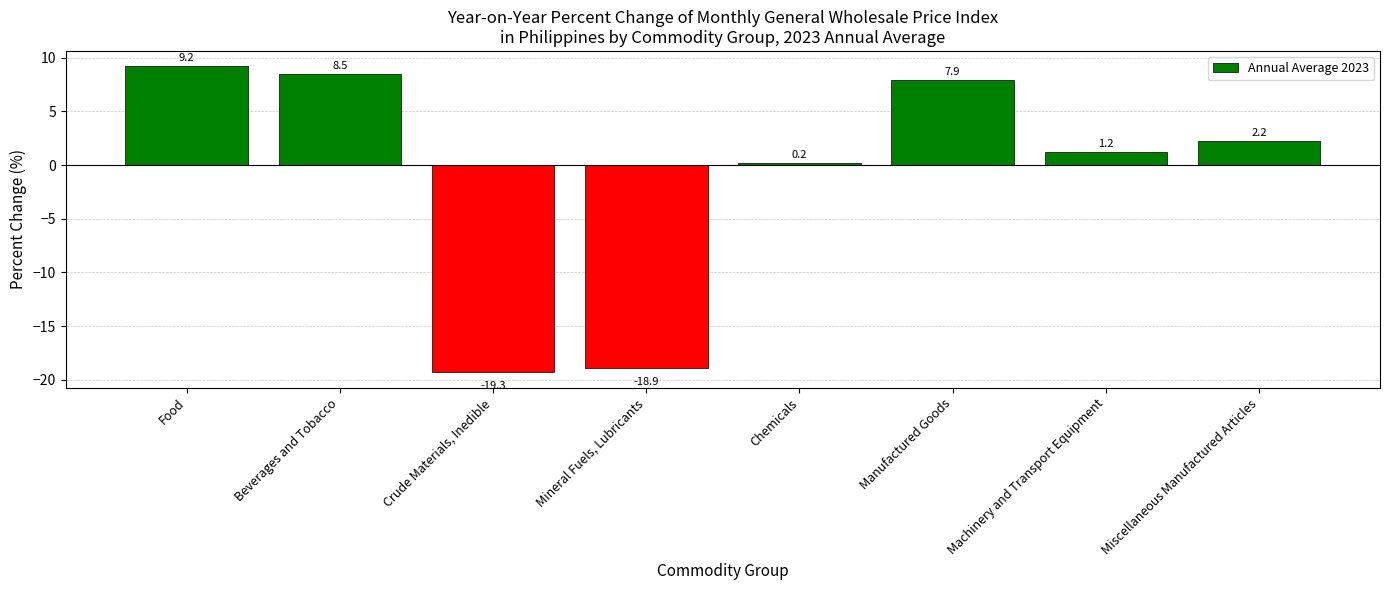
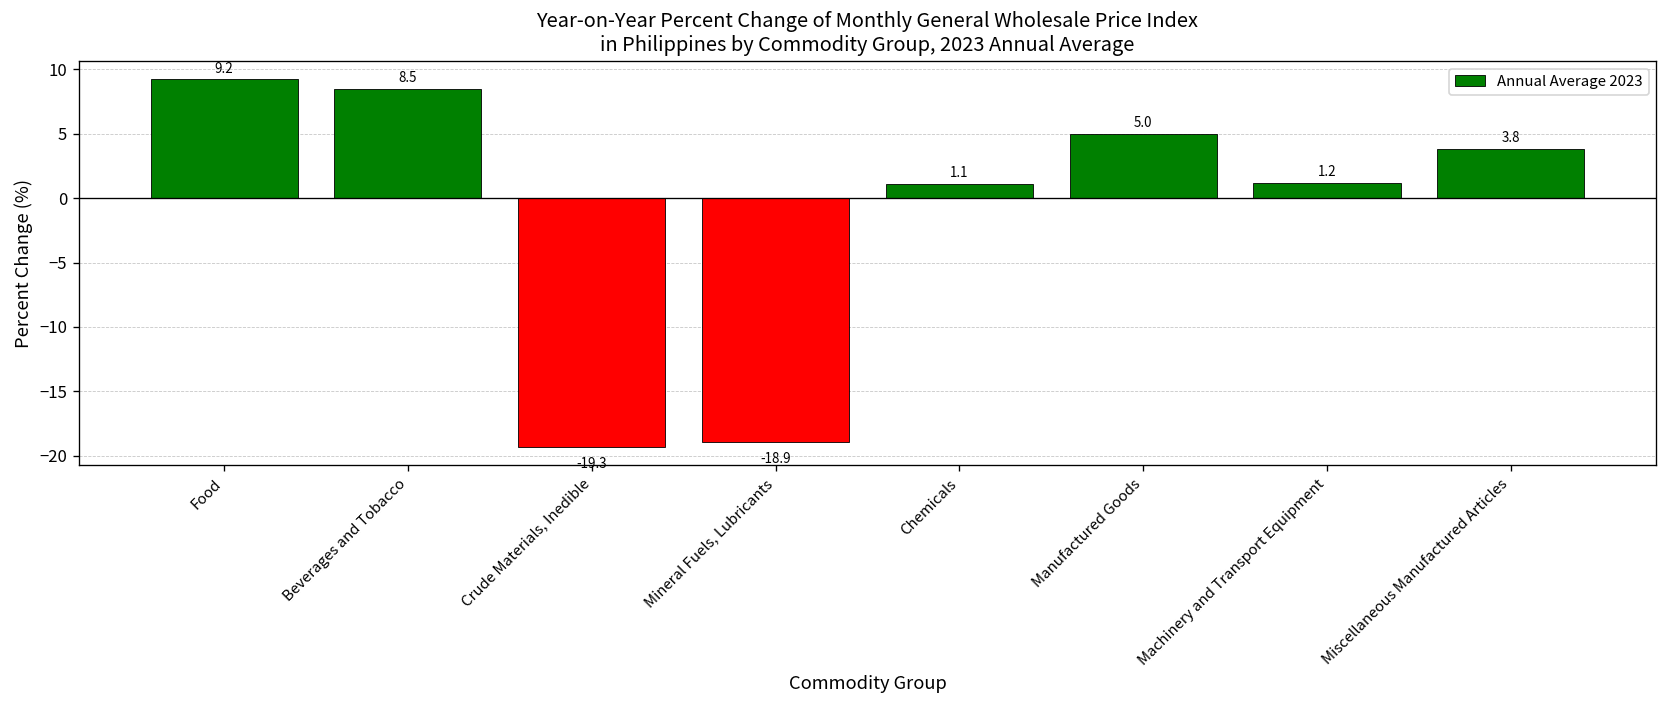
  {
    "Food": 9.2,
    "Beverages and Tobacco": 8.5,
    "Crude Materials, Inedible": -19.3,
    "Mineral Fuels, Lubricants": -18.9,
-   "Chemicals": 0.2,
-   "Manufactured Goods": 7.9,
+   "Chemicals": 1.1,
+   "Manufactured Goods": 5.0,
    "Machinery and Transport Equipment": 1.2,
-   "Miscellaneous Manufactured Articles": 2.2
+   "Miscellaneous Manufactured Articles": 3.8
  }
